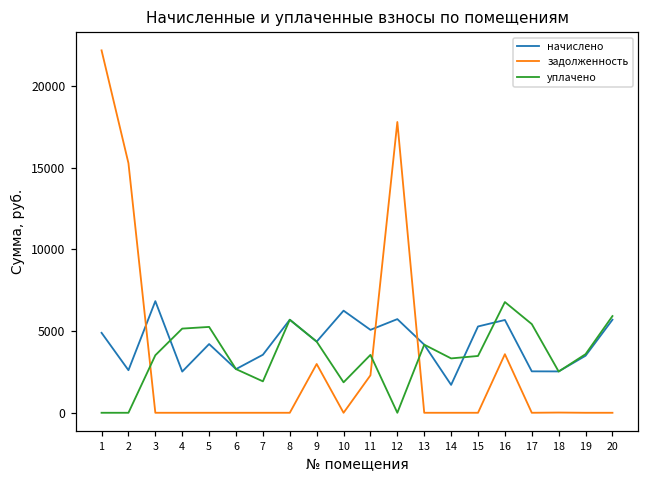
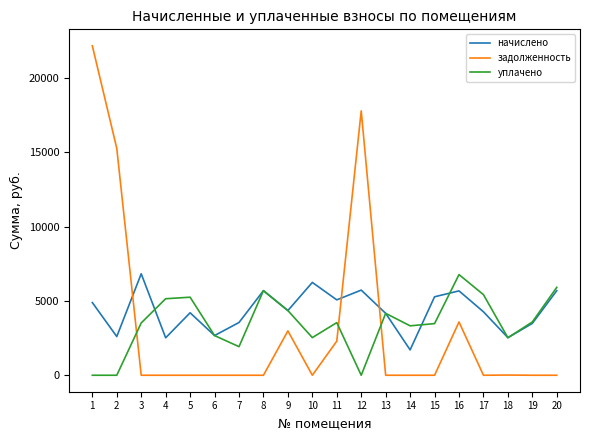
  {
    "начислено": {
      "1": 4900,
      "2": 2600,
      "3": 6800,
      "4": 2500,
      "5": 4200,
      "7": 3500,
      "10": 6200,
      "11": 5100,
      "12": 5700,
      "14": 1700,
      "15": 5300,
      "16": 5700,
-     "17": 2500,
+     "17": 4300,
      "20": 5700
    },
    "задолженность": {
      "1": 22200,
      "2": 15300,
      "3": 0,
      "4": 0,
      "5": 0,
      "6": 0,
      "7": 0,
      "8": 0,
      "9": 3000,
      "10": 0,
      "11": 2300,
      "12": 17800,
      "13": 0,
      "14": 0,
      "15": 0,
      "16": 3600,
      "17": 0,
      "18": 0,
      "19": 0,
      "20": 0
    },
    "уплачено": {
      "1": 0,
      "2": 0,
      "3": 3500,
      "4": 5100,
      "5": 5300,
      "7": 1900,
-     "10": 1900,
+     "10": 2500,
      "11": 3500,
      "12": 0,
      "14": 3300,
      "15": 3500,
      "16": 6800,
      "17": 5400,
      "20": 5900
    }
  }
